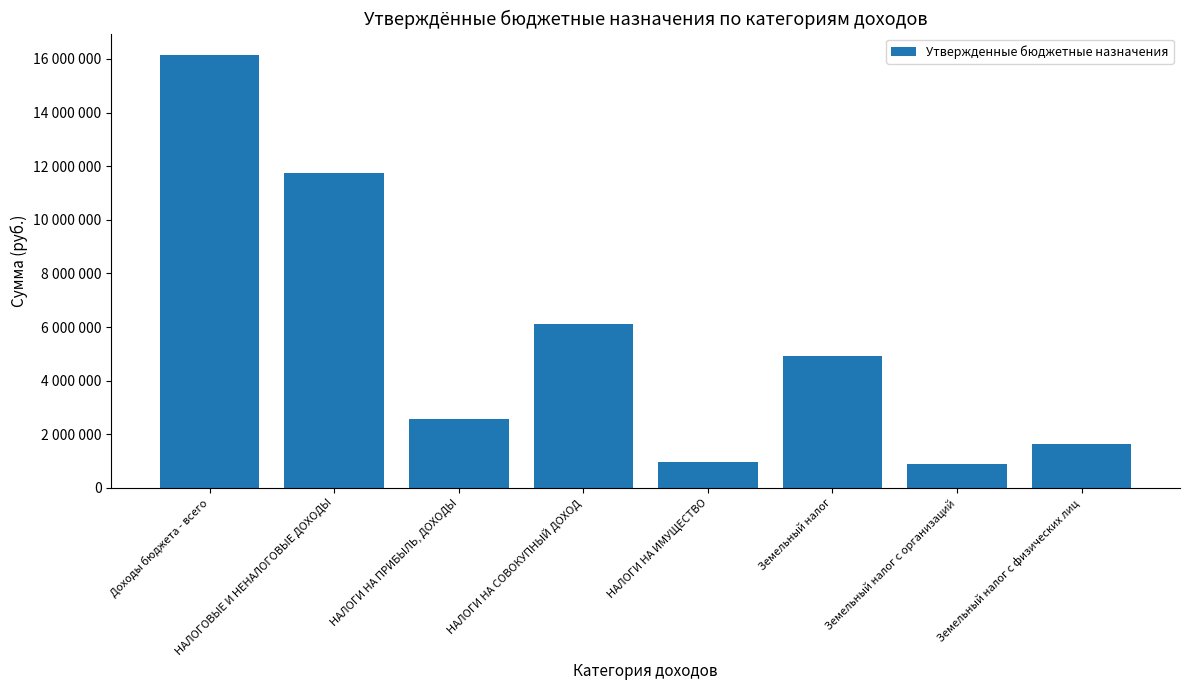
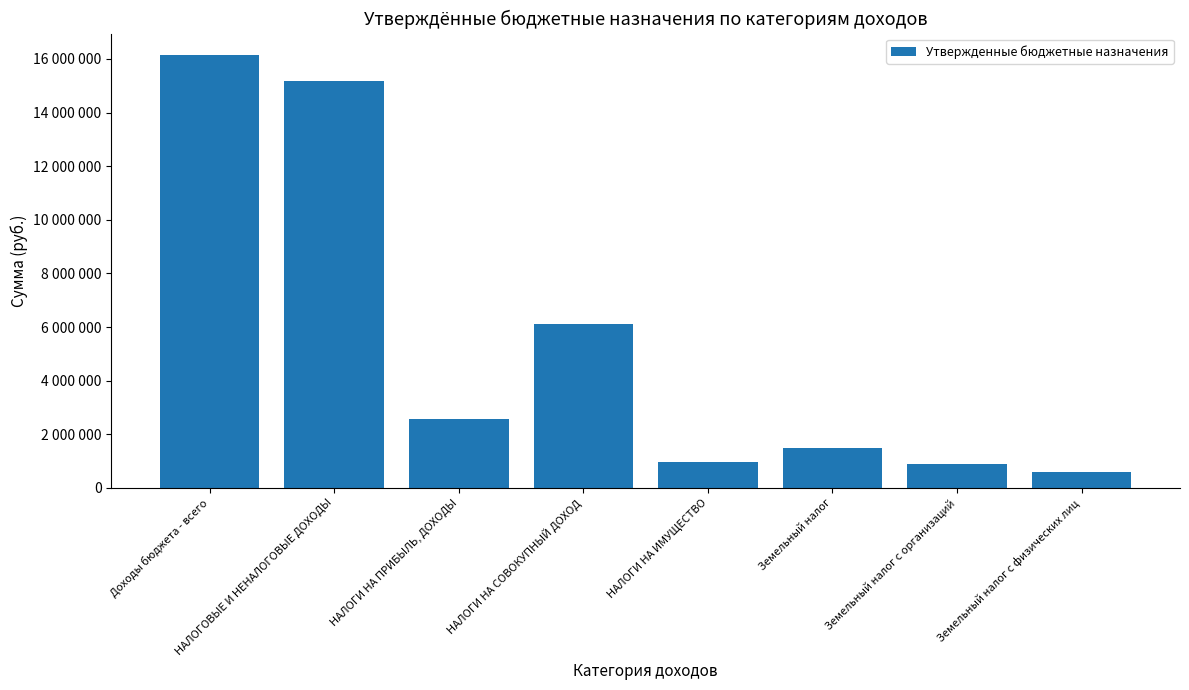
  {
    "Доходы бюджета - всего": 16100000,
-   "НАЛОГОВЫЕ И НЕНАЛОГОВЫЕ ДОХОДЫ": 11800000,
+   "НАЛОГОВЫЕ И НЕНАЛОГОВЫЕ ДОХОДЫ": 15200000,
    "НАЛОГИ НА ПРИБЫЛЬ, ДОХОДЫ": 2600000,
    "НАЛОГИ НА СОВОКУПНЫЙ ДОХОД": 6100000,
    "НАЛОГИ НА ИМУЩЕСТВО": 1000000,
-   "Земельный налог": 4900000,
+   "Земельный налог": 1500000,
    "Земельный налог с организаций": 900000,
-   "Земельный налог с физических лиц": 1600000
+   "Земельный налог с физических лиц": 600000
  }
